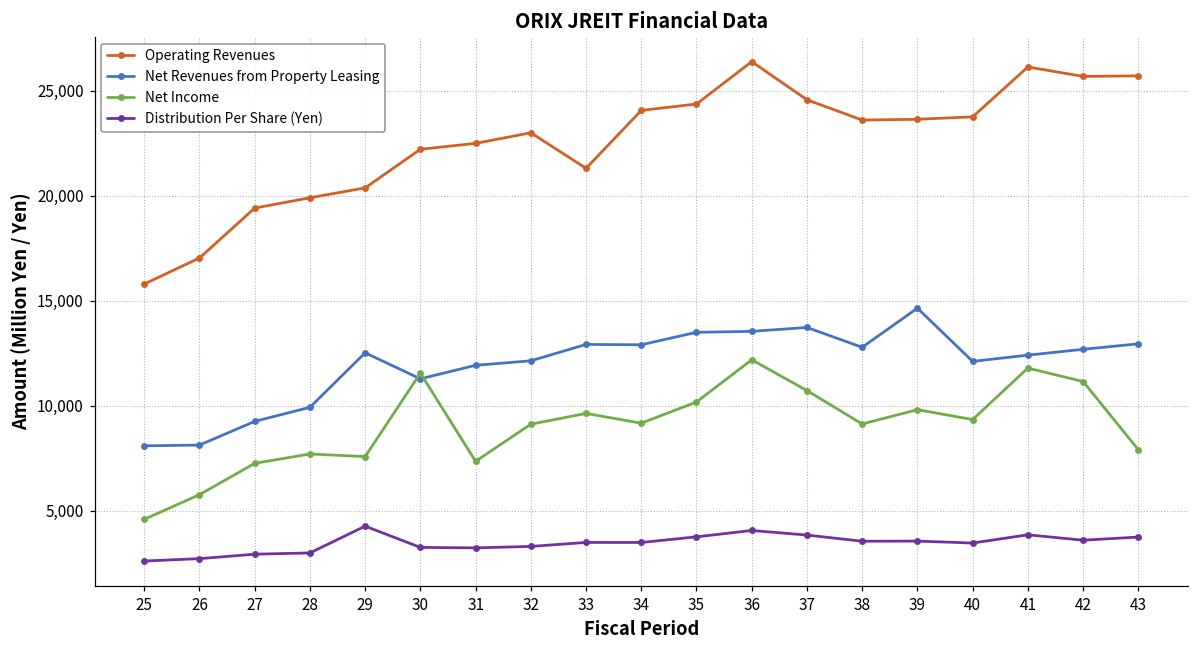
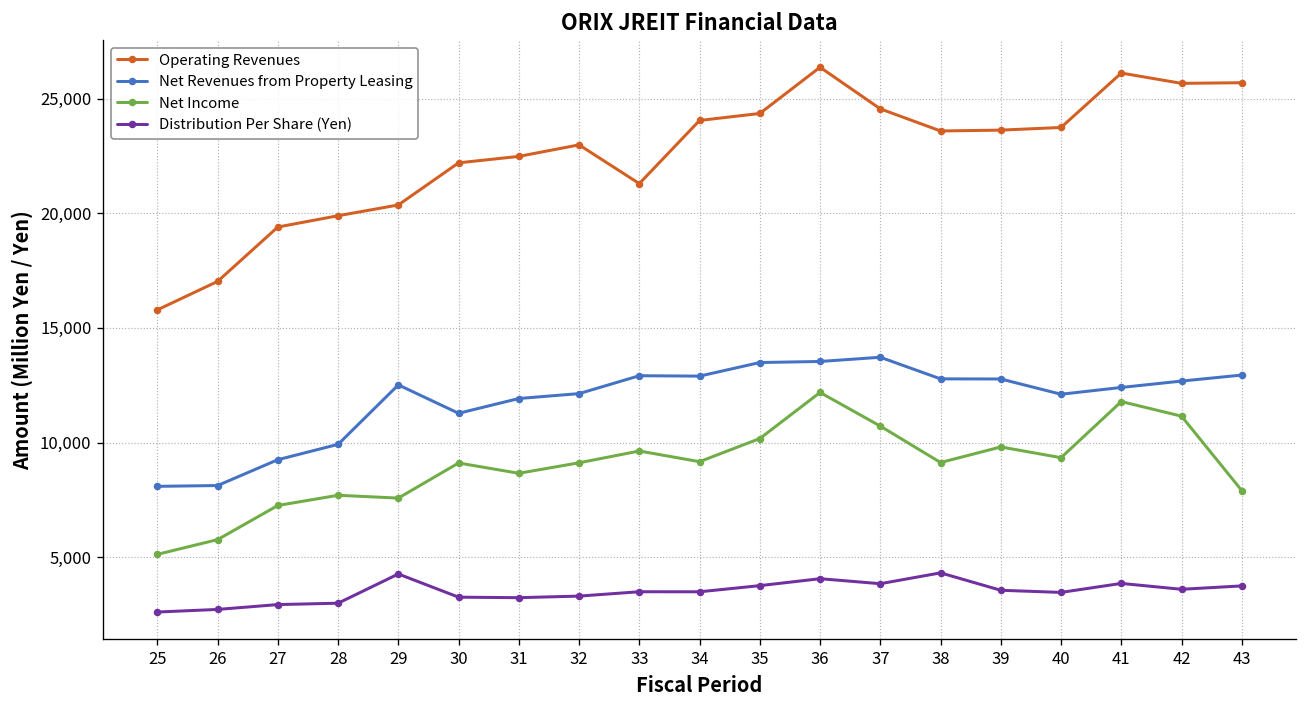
  {
    "Operating Revenues": {
      "25": "15,800",
      "26": "17,000",
      "27": "19,400",
      "28": "19,900",
      "29": "20,400",
      "30": "22,200",
      "31": "22,500",
      "32": "23,000",
      "33": "21,300",
      "34": "24,100",
      "35": "24,400",
      "36": "26,400",
      "37": "24,600",
      "38": "23,600",
      "39": "23,600",
      "40": "23,700",
      "41": "26,100",
      "42": "25,700",
      "43": "25,700"
    },
    "Net Revenues from Property Leasing": {
      "25": "8,100",
      "26": "8,100",
      "27": "9,300",
      "28": "9,900",
      "29": "12,500",
      "30": "11,300",
      "31": "11,900",
      "32": "12,100",
      "33": "12,900",
      "34": "12,900",
      "35": "13,500",
      "36": "13,500",
      "37": "13,700",
      "38": "12,800",
-     "39": "14,600",
+     "39": "12,800",
      "40": "12,100",
      "41": "12,400",
      "42": "12,700",
      "43": "12,900"
    },
    "Net Income": {
-     "25": "4,600",
+     "25": "5,100",
      "26": "5,800",
      "27": "7,300",
      "28": "7,700",
      "29": "7,600",
-     "30": "11,500",
-     "31": "7,300",
+     "30": "9,100",
+     "31": "8,700",
      "32": "9,100",
      "33": "9,600",
      "34": "9,200",
      "35": "10,200",
      "36": "12,200",
      "37": "10,700",
      "38": "9,100",
      "39": "9,800",
      "40": "9,300",
      "41": "11,800",
      "42": "11,100",
      "43": "7,900"
    },
    "Distribution Per Share (Yen)": {
      "25": "2,600",
      "26": "2,700",
      "27": "2,900",
      "28": "3,000",
      "29": "4,300",
      "30": "3,300",
      "31": "3,200",
      "32": "3,300",
      "33": "3,500",
      "34": "3,500",
      "35": "3,800",
      "36": "4,100",
      "37": "3,800",
-     "38": "3,500",
+     "38": "4,300",
      "39": "3,600",
      "40": "3,500",
      "41": "3,900",
      "42": "3,600",
      "43": "3,700"
    }
  }
